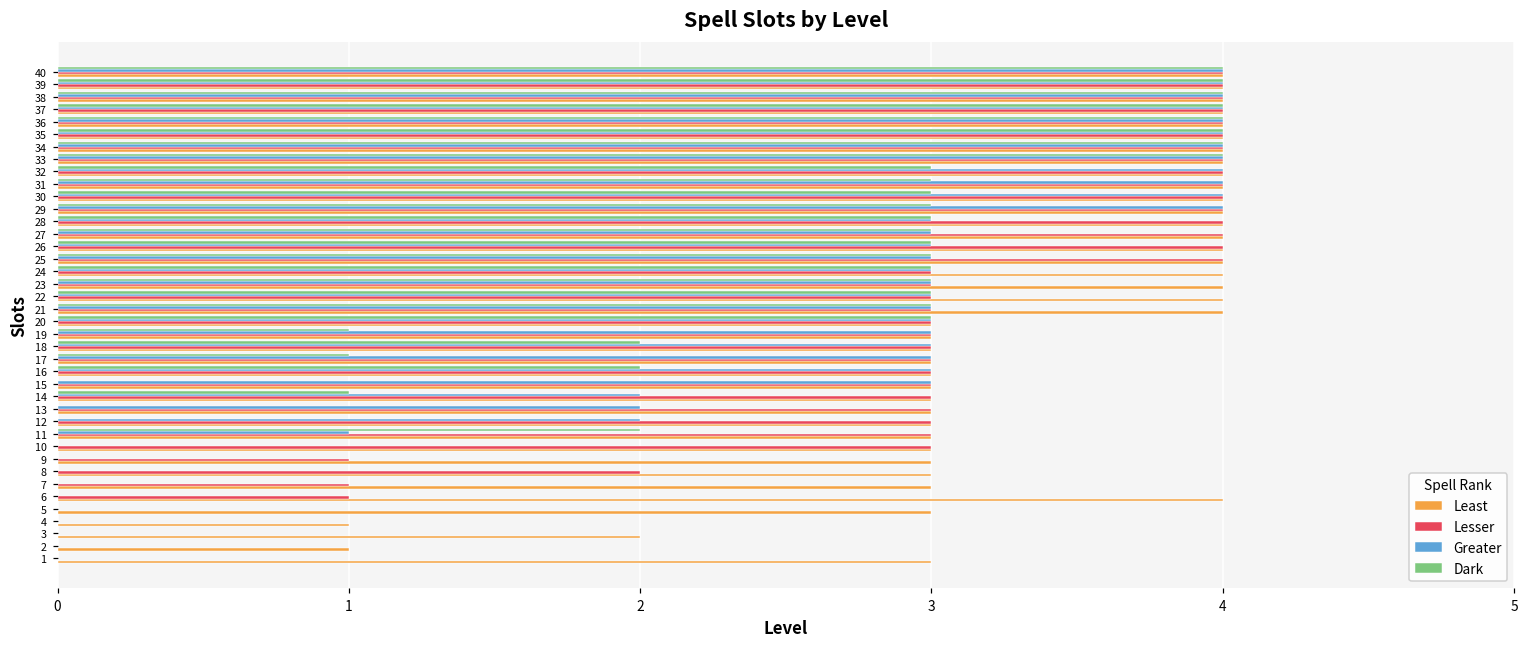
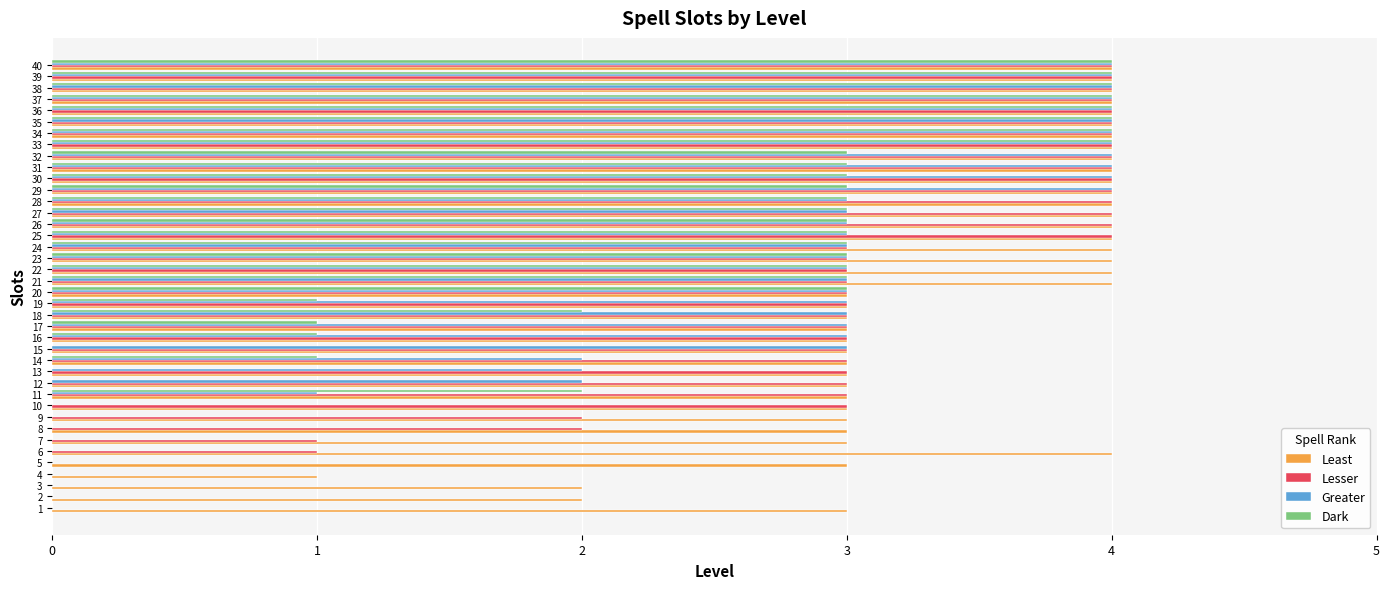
  {
    "Least": {
      "40": 4,
      "39": 4,
      "38": 4,
      "37": 4,
      "36": 4,
      "35": 4,
      "34": 4,
      "33": 4,
      "32": 4,
      "31": 4,
      "30": 4,
      "29": 4,
      "28": 4,
      "27": 4,
      "26": 4,
      "25": 4,
      "24": 4,
      "23": 4,
      "22": 4,
      "21": 4,
      "20": 3,
      "19": 3,
      "18": 3,
      "17": 3,
      "16": 3,
      "15": 3,
      "14": 3,
      "13": 3,
      "12": 3,
      "11": 3,
      "10": 3,
      "9": 3,
      "8": 3,
      "7": 3,
      "6": 4,
      "5": 3,
      "4": 1,
      "3": 2,
-     "2": 1,
+     "2": 2,
      "1": 3
    },
    "Lesser": {
      "40": 4,
      "39": 4,
      "38": 4,
      "37": 4,
      "36": 4,
      "35": 4,
      "34": 4,
      "33": 4,
      "32": 4,
      "31": 4,
      "30": 4,
      "29": 4,
      "28": 4,
      "27": 4,
      "26": 4,
      "25": 4,
      "24": 3,
      "23": 3,
      "22": 3,
      "21": 3,
      "20": 3,
      "19": 3,
      "18": 3,
      "17": 3,
      "16": 3,
      "15": 3,
      "14": 3,
      "13": 3,
      "12": 3,
      "11": 3,
      "10": 3,
-     "9": 1,
+     "9": 2,
      "8": 2,
      "7": 1,
      "6": 1,
      "5": 0,
      "4": 0,
      "3": 0,
      "2": 0,
      "1": 0
    },
    "Greater": {
      "40": 4,
      "39": 4,
      "38": 4,
      "37": 4,
      "36": 4,
      "35": 4,
      "34": 4,
      "33": 4,
      "32": 4,
      "31": 4,
      "30": 4,
      "29": 4,
      "28": 3,
      "27": 3,
      "26": 3,
      "25": 3,
      "24": 3,
      "23": 3,
      "22": 3,
      "21": 3,
      "20": 3,
      "19": 3,
      "18": 3,
      "17": 3,
      "16": 3,
      "15": 3,
      "14": 2,
      "13": 2,
      "12": 2,
      "11": 1,
      "10": 0,
      "9": 0,
      "8": 0,
      "7": 0,
      "6": 0,
      "5": 0,
      "4": 0,
      "3": 0,
      "2": 0,
      "1": 0
    },
    "Dark": {
      "40": 4,
      "39": 4,
      "38": 4,
      "37": 4,
      "36": 4,
      "35": 4,
      "34": 4,
      "33": 4,
      "32": 3,
      "31": 3,
      "30": 3,
      "29": 3,
      "28": 3,
      "27": 3,
      "26": 3,
      "25": 3,
      "24": 3,
      "23": 3,
      "22": 3,
      "21": 3,
      "20": 3,
      "19": 1,
      "18": 2,
      "17": 1,
-     "16": 2,
+     "16": 1,
      "15": 0,
      "14": 1,
      "13": 0,
      "12": 0,
      "11": 2,
      "10": 0,
      "9": 0,
      "8": 0,
      "7": 0,
      "6": 0,
      "5": 0,
      "4": 0,
      "3": 0,
      "2": 0,
      "1": 0
    }
  }
